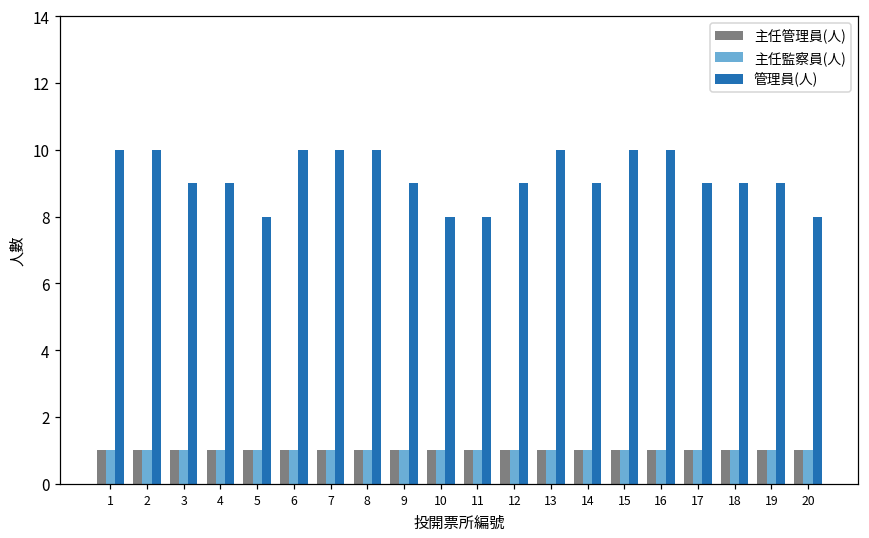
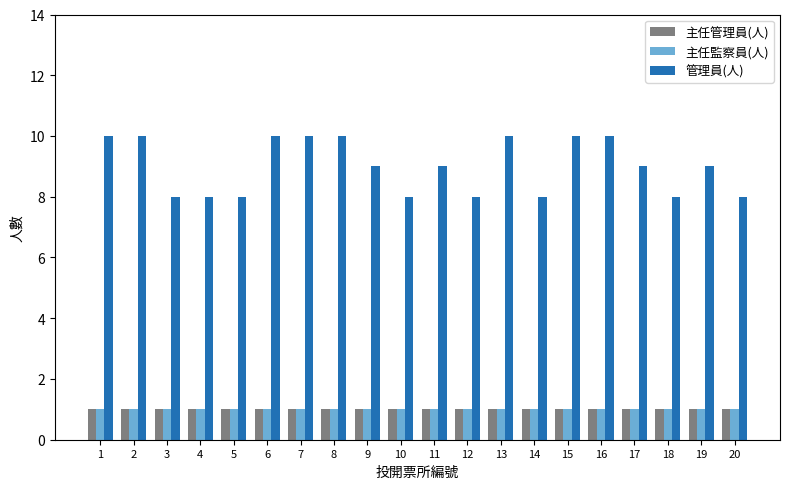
  {
    "主任管理員(人)": {
      "1": 1,
      "2": 1,
      "3": 1,
      "4": 1,
      "5": 1,
      "6": 1,
      "7": 1,
      "8": 1,
      "9": 1,
      "10": 1,
      "11": 1,
      "12": 1,
      "13": 1,
      "14": 1,
      "15": 1,
      "16": 1,
      "17": 1,
      "18": 1,
      "19": 1,
      "20": 1
    },
    "主任監察員(人)": {
      "1": 1,
      "2": 1,
      "3": 1,
      "4": 1,
      "5": 1,
      "6": 1,
      "7": 1,
      "8": 1,
      "9": 1,
      "10": 1,
      "11": 1,
      "12": 1,
      "13": 1,
      "14": 1,
      "15": 1,
      "16": 1,
      "17": 1,
      "18": 1,
      "19": 1,
      "20": 1
    },
    "管理員(人)": {
      "1": 10,
      "2": 10,
-     "3": 9,
-     "4": 9,
+     "3": 8,
+     "4": 8,
      "5": 8,
      "6": 10,
      "7": 10,
      "8": 10,
      "9": 9,
      "10": 8,
-     "11": 8,
-     "12": 9,
+     "11": 9,
+     "12": 8,
      "13": 10,
-     "14": 9,
+     "14": 8,
      "15": 10,
      "16": 10,
      "17": 9,
-     "18": 9,
+     "18": 8,
      "19": 9,
      "20": 8
    }
  }
